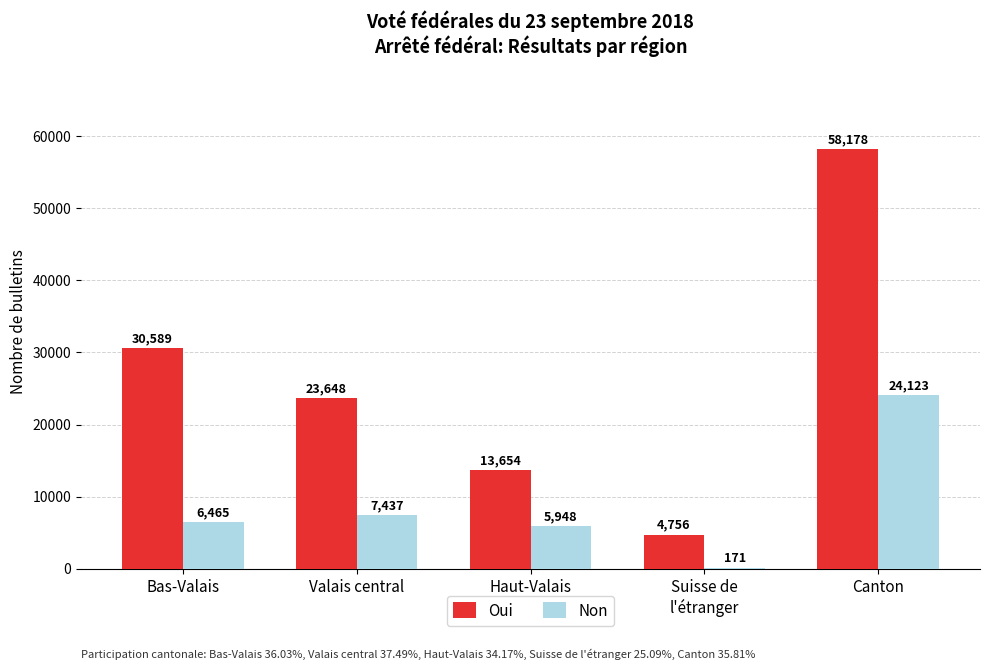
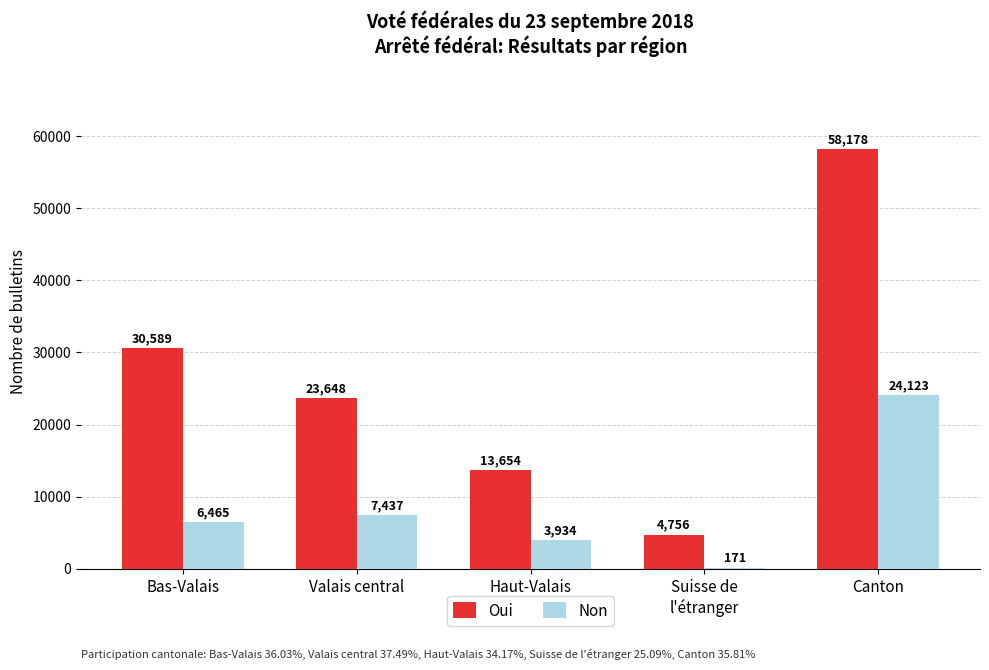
  {
    "Oui": {
      "Bas-Valais": "30,589",
      "Valais central": "23,648",
      "Haut-Valais": "13,654",
      "Suisse de l'étranger": "4,756",
      "Canton": "58,178"
    },
    "Non": {
      "Bas-Valais": "6,465",
      "Valais central": "7,437",
-     "Haut-Valais": "5,948",
+     "Haut-Valais": "3,934",
      "Suisse de l'étranger": "171",
      "Canton": "24,123"
    }
  }
